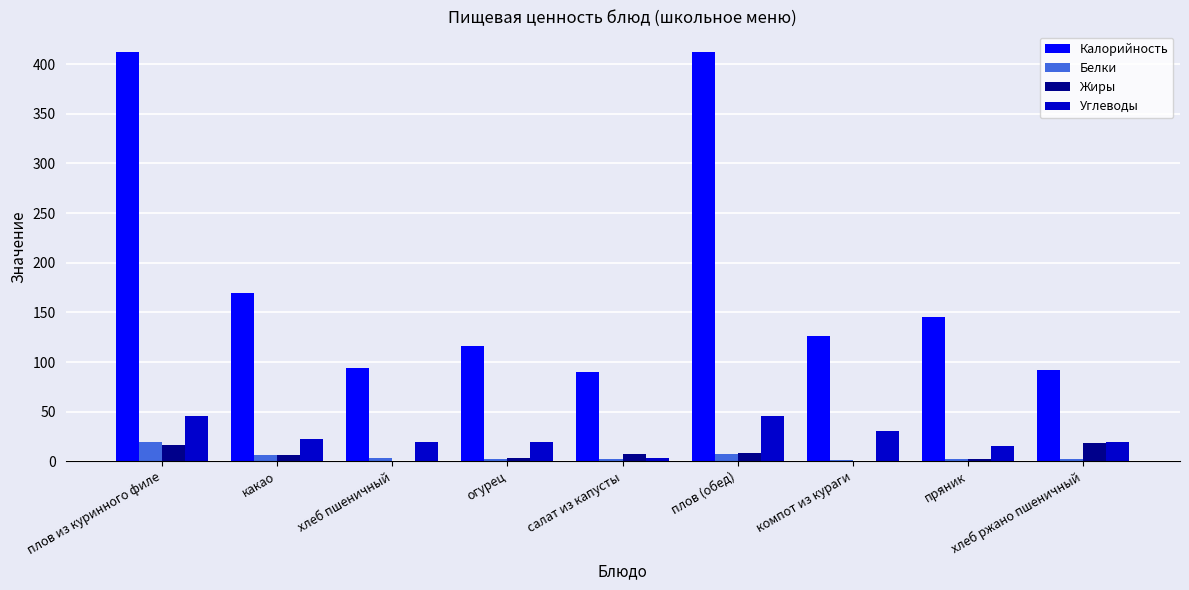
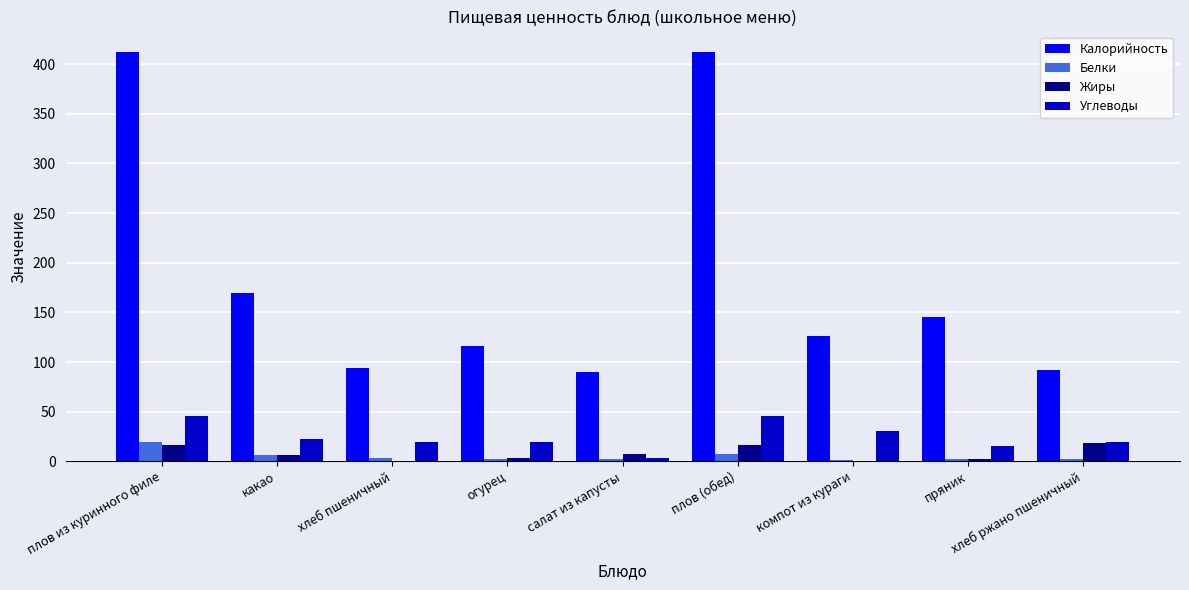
  {
    "Белки": {
      "плов из куринного филе": 20,
      "какао": 10,
      "хлеб пшеничный": 0,
      "салат из капусты": 0,
      "плов (обед)": 10
    },
    "Жиры": {
      "плов из куринного филе": 20,
      "какао": 10,
      "огурец": 0,
      "салат из капусты": 10,
-     "плов (обед)": 10,
+     "плов (обед)": 20,
      "компот из кураги": 0,
      "хлеб ржано пшеничный": 20
    }
  }
